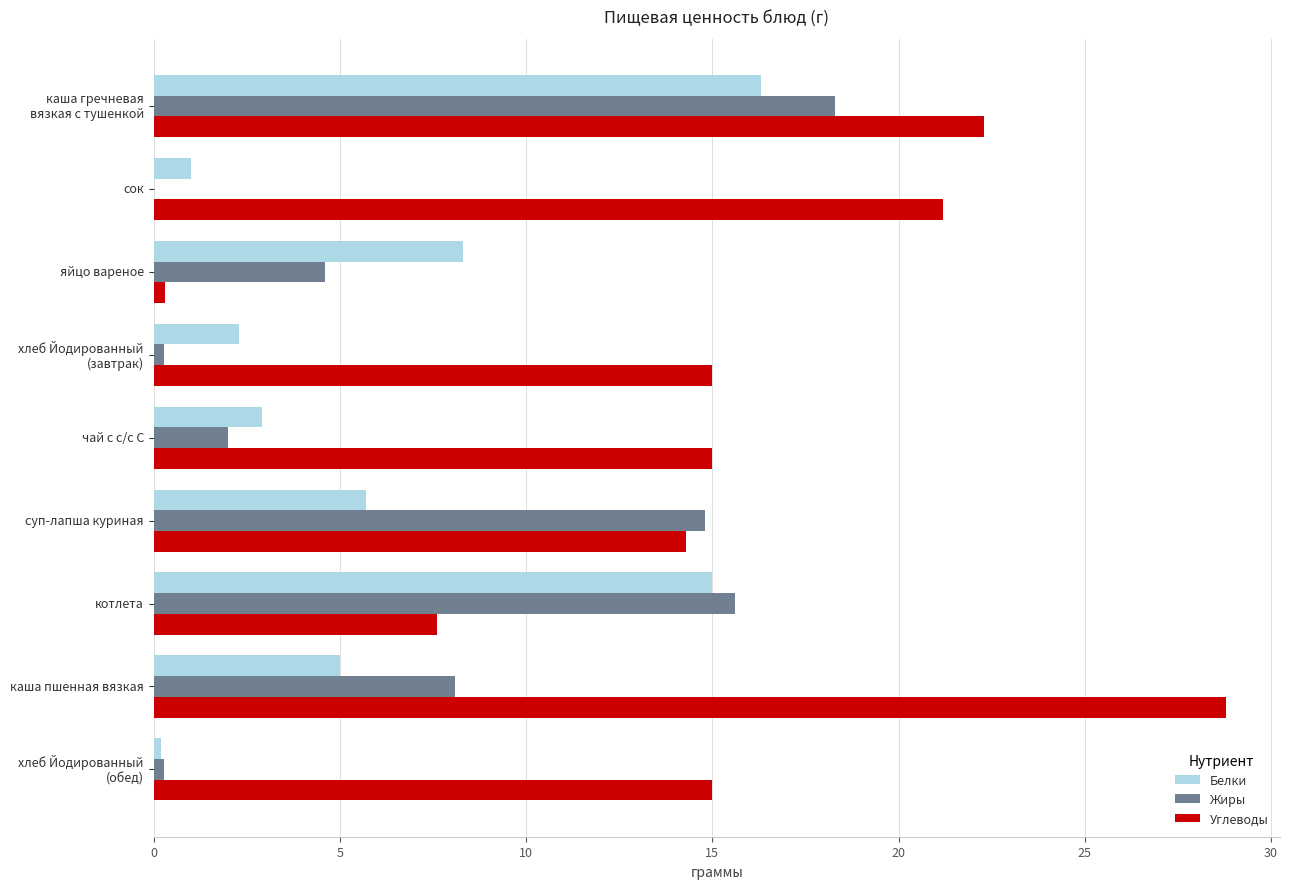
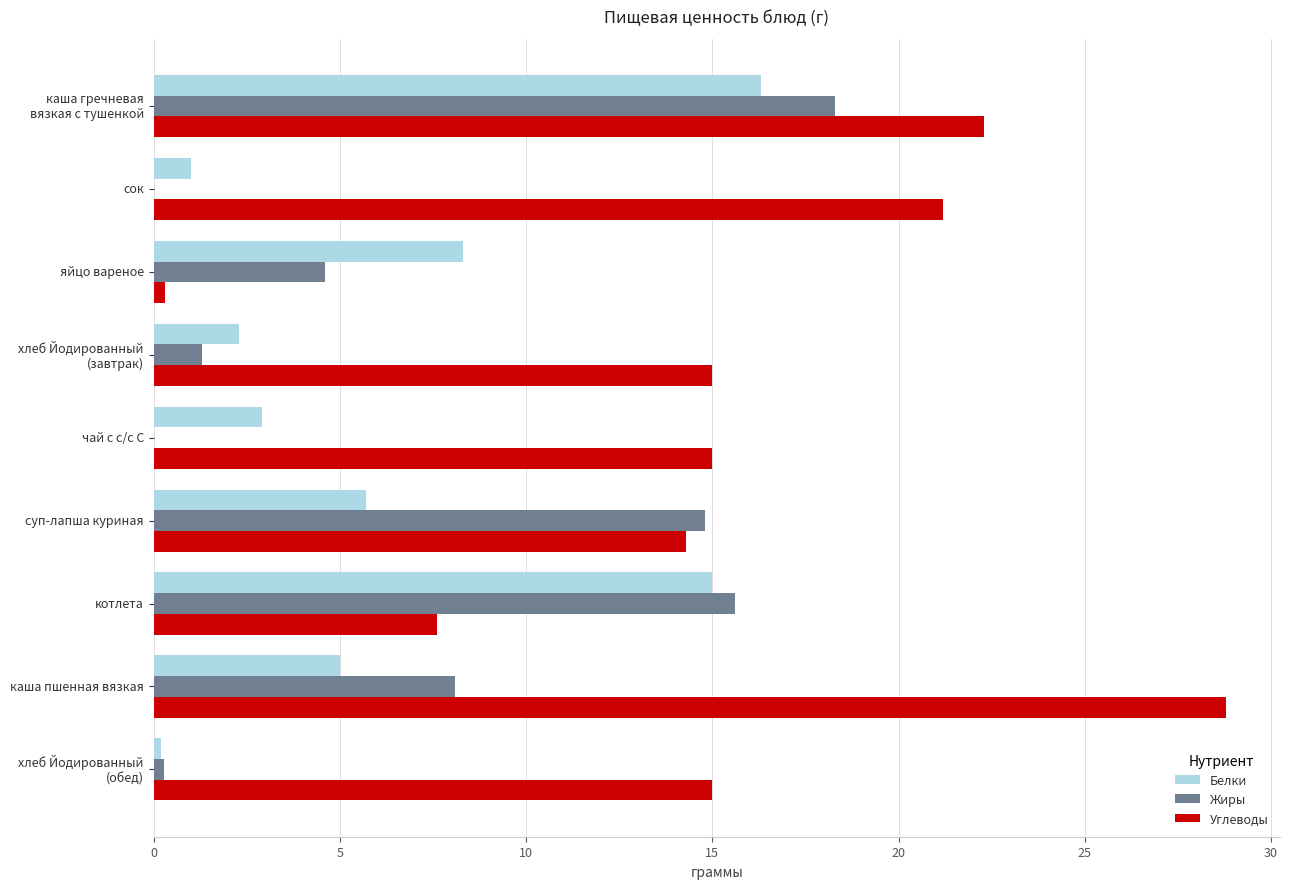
  {
    "Белки": {
      "каша гречневая вязкая с тушенкой": 16.3,
      "сок": 1.0,
      "яйцо вареное": 8.3,
      "хлеб Йодированный (завтрак)": 2.3,
      "чай с с/с С": 2.9,
      "суп-лапша куриная": 5.7,
      "котлета": 15.0,
      "каша пшенная вязкая": 5.0,
      "хлеб Йодированный (обед)": 0.2
    },
    "Жиры": {
      "каша гречневая вязкая с тушенкой": 18.3,
      "сок": 0.0,
      "яйцо вареное": 4.6,
-     "хлеб Йодированный (завтрак)": 0.3,
-     "чай с с/с С": 2,
+     "хлеб Йодированный (завтрак)": 1.3,
+     "чай с с/с С": 0,
      "суп-лапша куриная": 14.8,
      "котлета": 15.6,
      "каша пшенная вязкая": 8.1,
      "хлеб Йодированный (обед)": 0.3
    },
    "Углеводы": {
      "каша гречневая вязкая с тушенкой": 22.3,
      "сок": 21.2,
      "яйцо вареное": 0.3,
      "хлеб Йодированный (завтрак)": 15.0,
      "чай с с/с С": 15.0,
      "суп-лапша куриная": 14.3,
      "котлета": 7.6,
      "каша пшенная вязкая": 28.8,
      "хлеб Йодированный (обед)": 15.0
    }
  }
